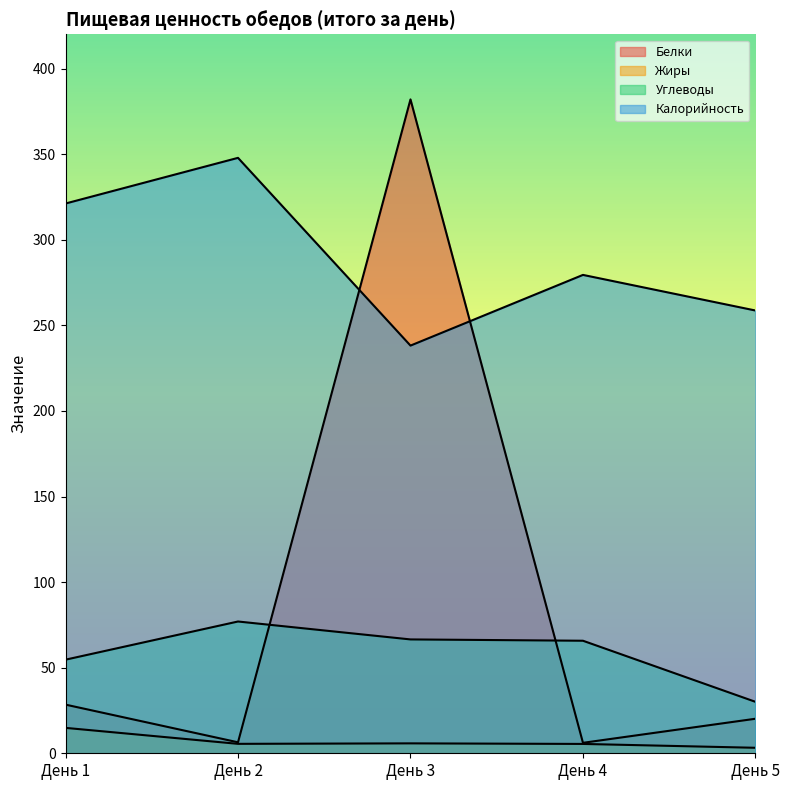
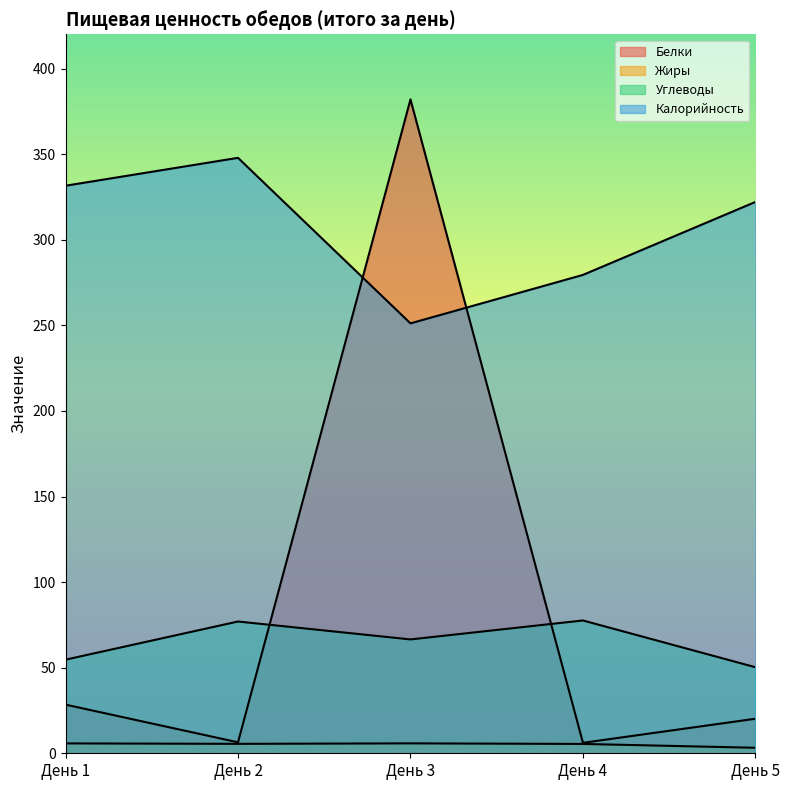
  {
    "Белки": {
      "День 1": 28,
      "День 3": 382,
      "День 5": 20
    },
    "Жиры": {
-     "День 1": 15,
+     "День 1": 6,
      "День 3": 6,
      "День 5": 3
    },
    "Углеводы": {
      "День 1": 55,
      "День 2": 77,
      "День 3": 67,
-     "День 4": 66,
-     "День 5": 30
+     "День 4": 78,
+     "День 5": 50
    },
    "Калорийность": {
-     "День 1": 321,
+     "День 1": 332,
      "День 2": 348,
-     "День 3": 238,
+     "День 3": 251,
      "День 4": 279,
-     "День 5": 259
+     "День 5": 322
    }
  }
